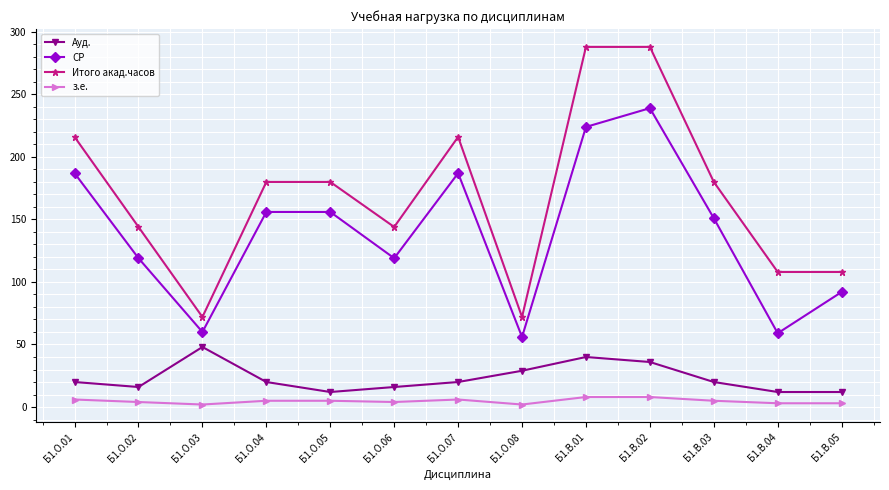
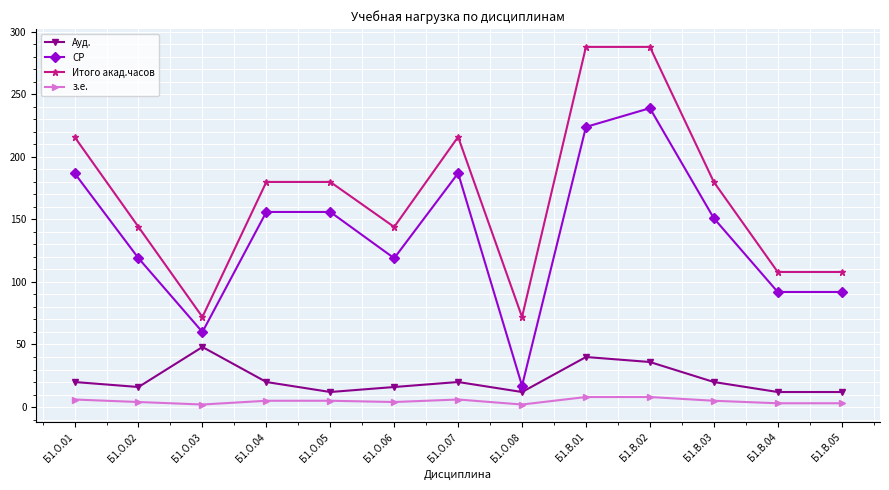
  {
    "Ауд.": {
      "Б1.О.01": 20,
      "Б1.О.02": 16,
      "Б1.О.03": 48,
      "Б1.О.04": 20,
      "Б1.О.05": 12,
      "Б1.О.06": 16,
      "Б1.О.07": 20,
-     "Б1.О.08": 29,
+     "Б1.О.08": 12,
      "Б1.В.01": 40,
      "Б1.В.02": 36,
      "Б1.В.03": 20,
      "Б1.В.04": 12,
      "Б1.В.05": 12
    },
    "СР": {
      "Б1.О.01": 187,
      "Б1.О.02": 119,
      "Б1.О.03": 60,
      "Б1.О.04": 156,
      "Б1.О.05": 156,
      "Б1.О.06": 119,
      "Б1.О.07": 187,
-     "Б1.О.08": 56,
+     "Б1.О.08": 17,
      "Б1.В.01": 224,
      "Б1.В.02": 239,
      "Б1.В.03": 151,
-     "Б1.В.04": 59,
+     "Б1.В.04": 92,
      "Б1.В.05": 92
    },
    "Итого акад.часов": {
      "Б1.О.01": 216,
      "Б1.О.02": 144,
      "Б1.О.03": 72,
      "Б1.О.04": 180,
      "Б1.О.05": 180,
      "Б1.О.06": 144,
      "Б1.О.07": 216,
      "Б1.О.08": 72,
      "Б1.В.01": 288,
      "Б1.В.02": 288,
      "Б1.В.03": 180,
      "Б1.В.04": 108,
      "Б1.В.05": 108
    },
    "з.е.": {
      "Б1.О.01": 6,
      "Б1.О.02": 4,
      "Б1.О.03": 2,
      "Б1.О.04": 5,
      "Б1.О.05": 5,
      "Б1.О.06": 4,
      "Б1.О.07": 6,
      "Б1.О.08": 2,
      "Б1.В.01": 8,
      "Б1.В.02": 8,
      "Б1.В.03": 5,
      "Б1.В.04": 3,
      "Б1.В.05": 3
    }
  }
